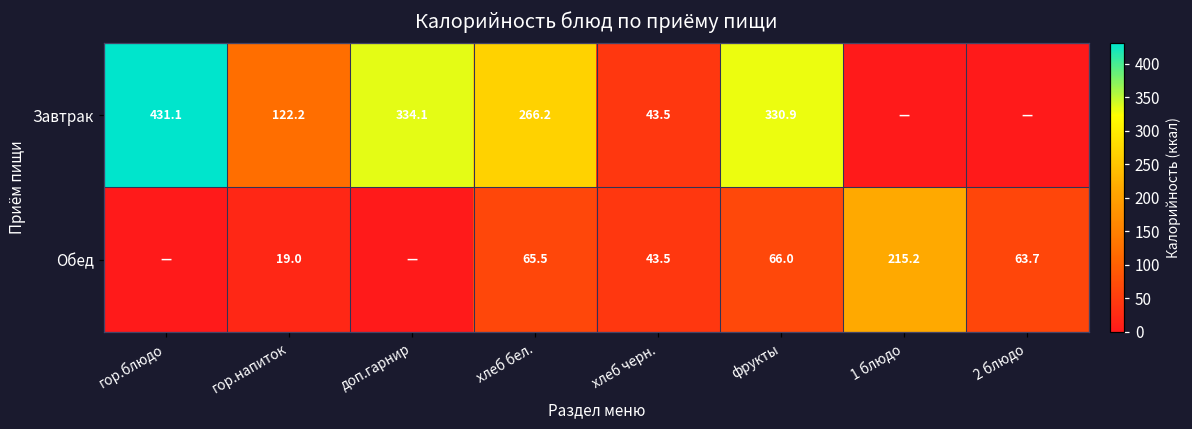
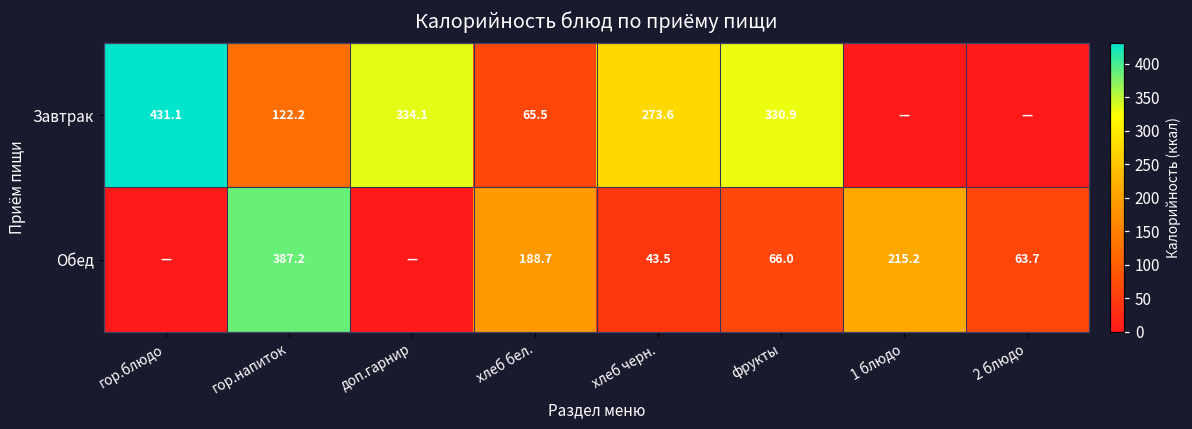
  {
    "Завтрак": {
      "гор.блюдо": 431.1,
      "гор.напиток": 122.2,
      "доп.гарнир": 334.1,
-     "хлеб бел.": 266.2,
-     "хлеб черн.": 43.5,
+     "хлеб бел.": 65.5,
+     "хлеб черн.": 273.6,
      "фрукты": 330.9
    },
    "Обед": {
-     "гор.напиток": 19.0,
-     "хлеб бел.": 65.5,
+     "гор.напиток": 387.2,
+     "хлеб бел.": 188.7,
      "хлеб черн.": 43.5,
      "фрукты": 66.0,
      "1 блюдо": 215.2,
      "2 блюдо": 63.7
    }
  }
